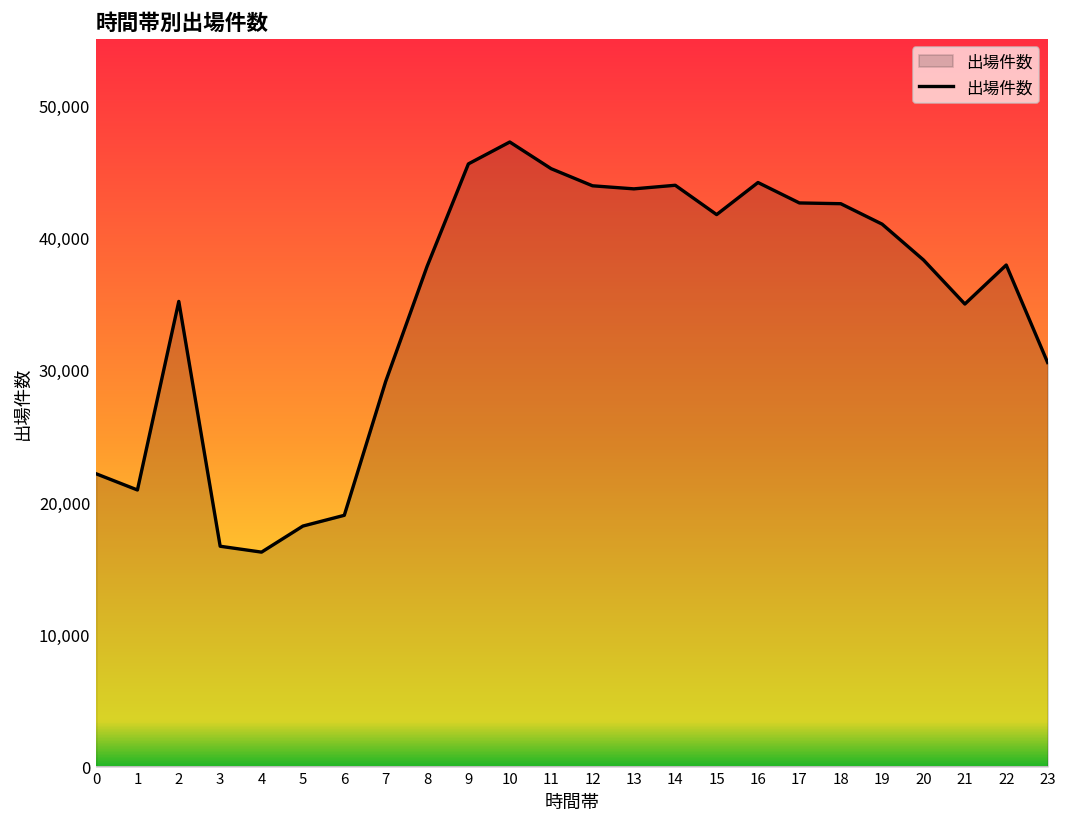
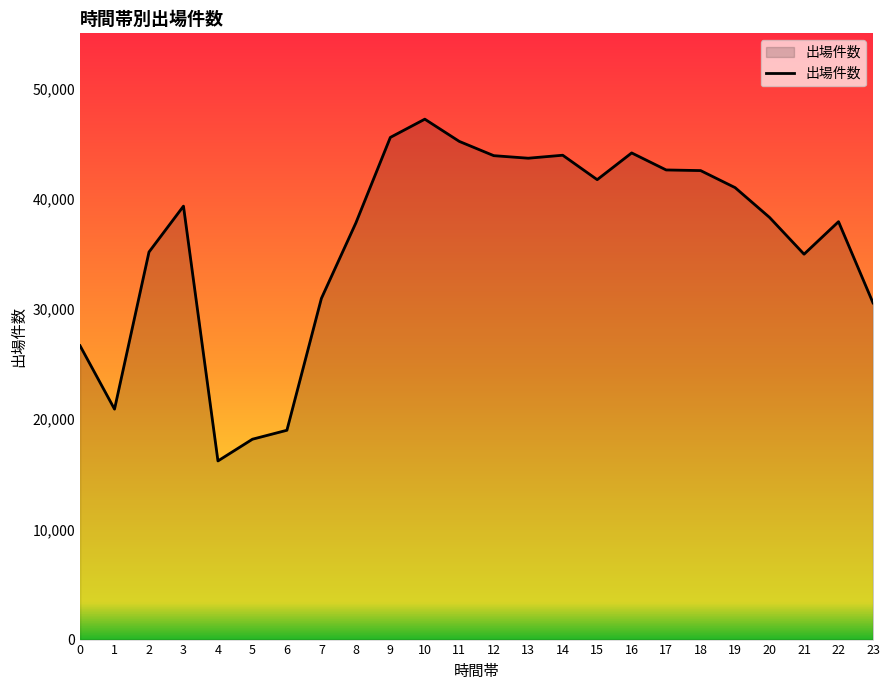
  {
-   "0": "22,100",
+   "0": "26,700",
    "1": "20,900",
    "2": "35,200",
-   "3": "16,700",
+   "3": "39,300",
    "4": "16,200",
    "5": "18,200",
    "6": "19,000",
-   "7": "29,100",
+   "7": "30,900",
    "8": "37,800",
    "9": "45,600",
    "10": "47,200",
    "11": "45,200",
    "12": "43,900",
    "13": "43,700",
    "14": "43,900",
    "15": "41,700",
    "16": "44,200",
    "17": "42,600",
    "18": "42,500",
    "19": "41,000",
    "20": "38,300",
    "21": "35,000",
    "22": "37,900",
    "23": "30,500"
  }
